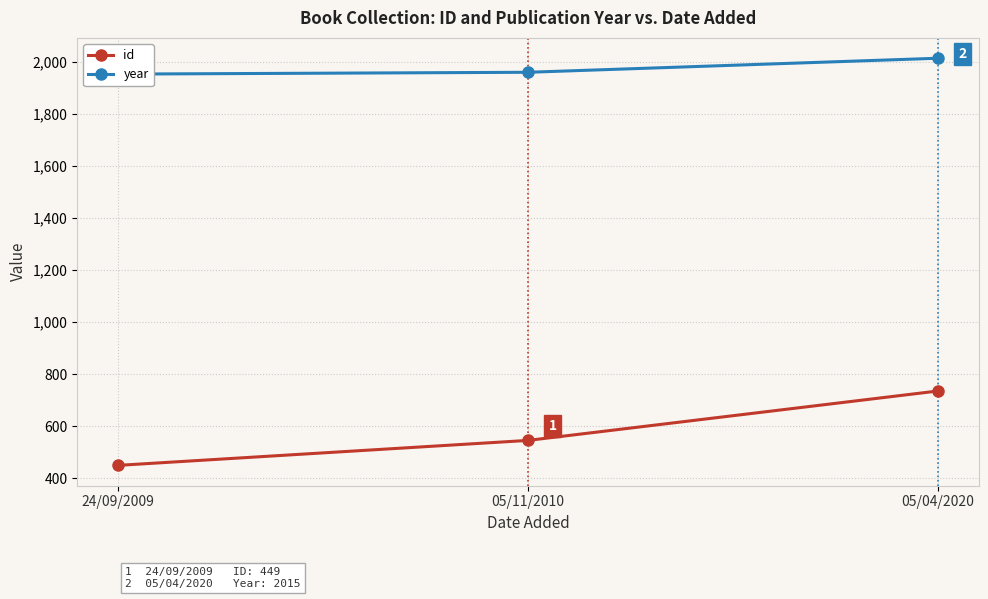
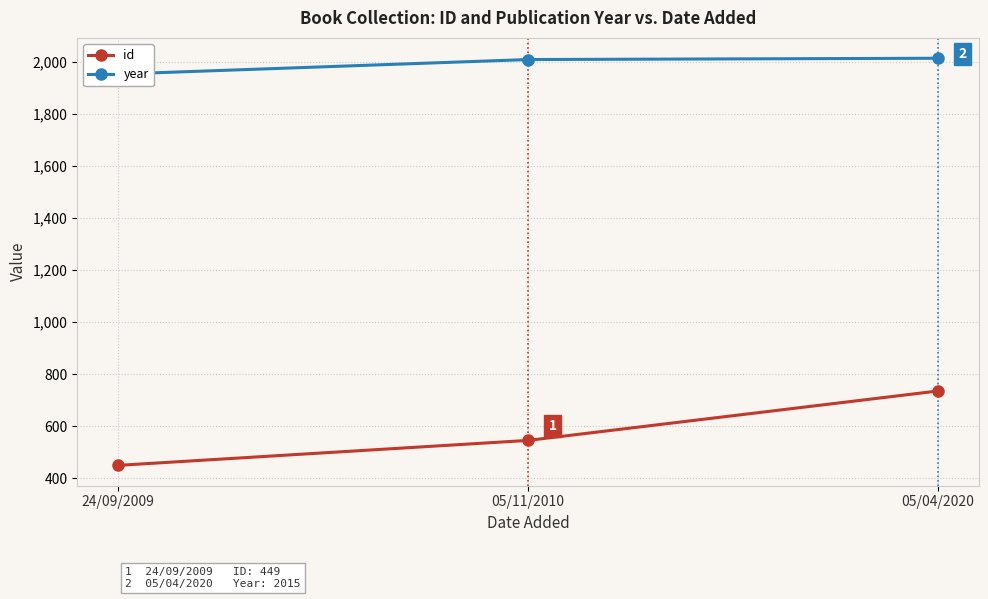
  {
    "id": {
      "24/09/2009": "450",
      "05/04/2020": "740"
    },
    "year": {
-     "05/11/2010": "1,960"
+     "05/11/2010": "2,010"
    }
  }
